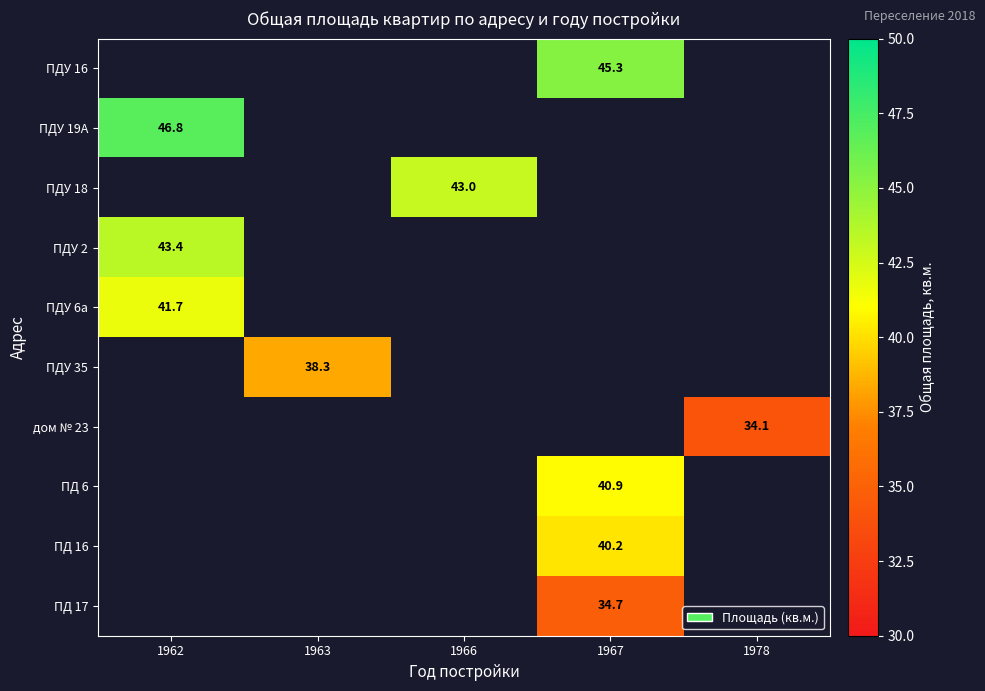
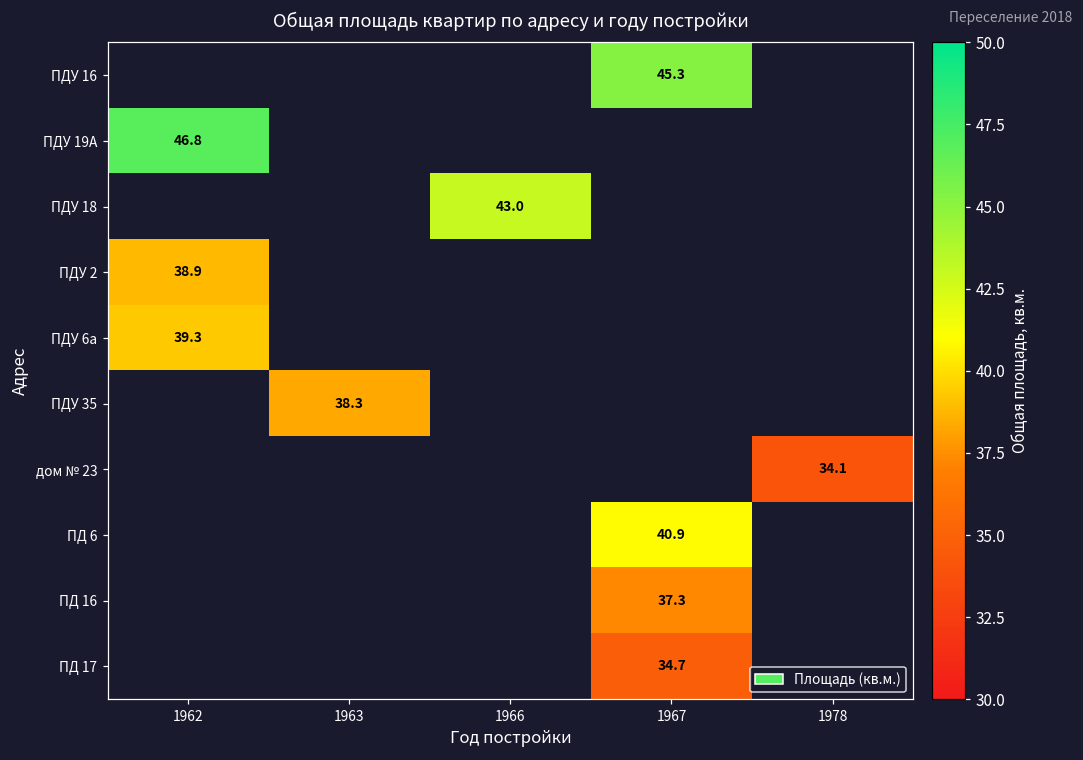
  {
    "ПДУ 16": {
      "1967": 45.3
    },
    "ПДУ 19А": {
      "1962": 46.8
    },
    "ПДУ 18": {
      "1966": 43.0
    },
    "ПДУ 2": {
-     "1962": 43.4
+     "1962": 38.9
    },
    "ПДУ 6а": {
-     "1962": 41.7
+     "1962": 39.3
    },
    "ПДУ 35": {
      "1963": 38.3
    },
    "дом № 23": {
      "1978": 34.1
    },
    "ПД 6": {
      "1967": 40.9
    },
    "ПД 16": {
-     "1967": 40.2
+     "1967": 37.3
    },
    "ПД 17": {
      "1967": 34.7
    }
  }
